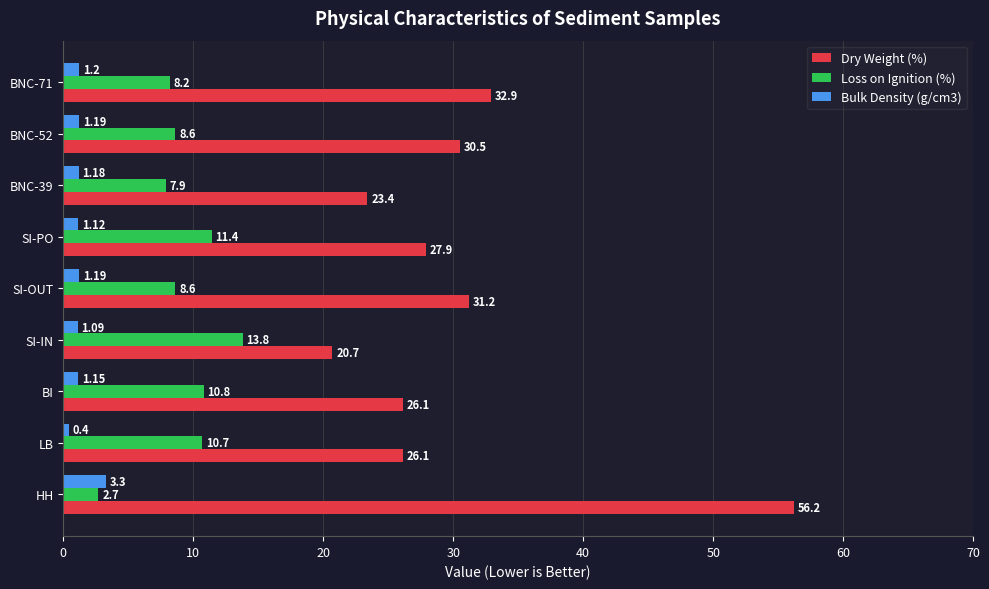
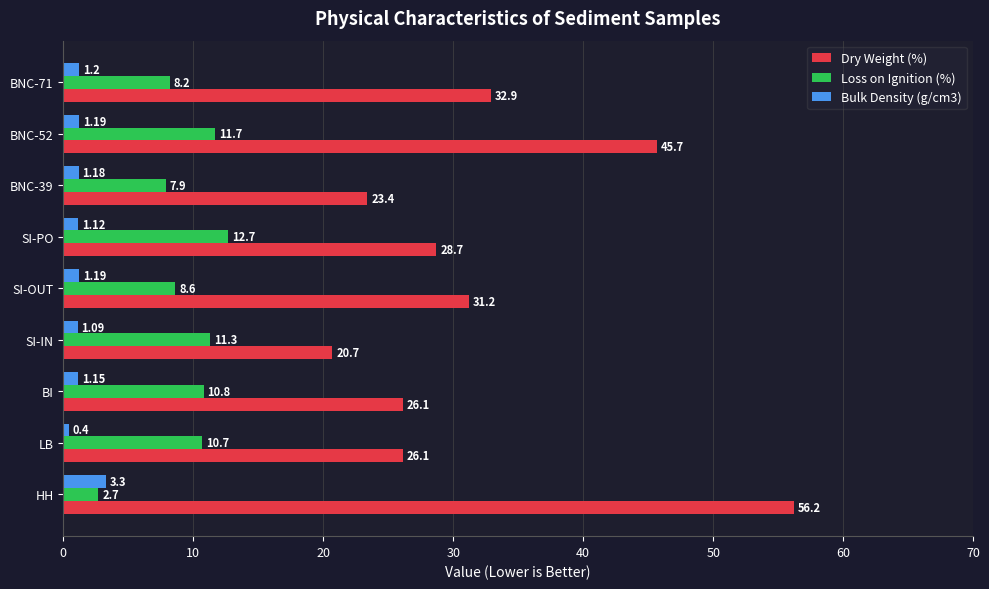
  {
    "Dry Weight (%)": {
      "BNC-71": 32.9,
-     "BNC-52": 30.5,
+     "BNC-52": 45.7,
      "BNC-39": 23.4,
-     "SI-PO": 27.9,
+     "SI-PO": 28.7,
      "SI-OUT": 31.2,
      "SI-IN": 20.7,
      "BI": 26.1,
      "LB": 26.1,
      "HH": 56.2
    },
    "Loss on Ignition (%)": {
      "BNC-71": 8.2,
-     "BNC-52": 8.6,
+     "BNC-52": 11.7,
      "BNC-39": 7.9,
-     "SI-PO": 11.4,
+     "SI-PO": 12.7,
      "SI-OUT": 8.6,
-     "SI-IN": 13.8,
+     "SI-IN": 11.3,
      "BI": 10.8,
      "LB": 10.7,
      "HH": 2.7
    },
    "Bulk Density (g/cm3)": {
      "BNC-71": 1.2,
      "BNC-52": 1.19,
      "BNC-39": 1.18,
      "SI-PO": 1.12,
      "SI-OUT": 1.19,
      "SI-IN": 1.09,
      "BI": 1.15,
      "LB": 0.4,
      "HH": 3.3
    }
  }
